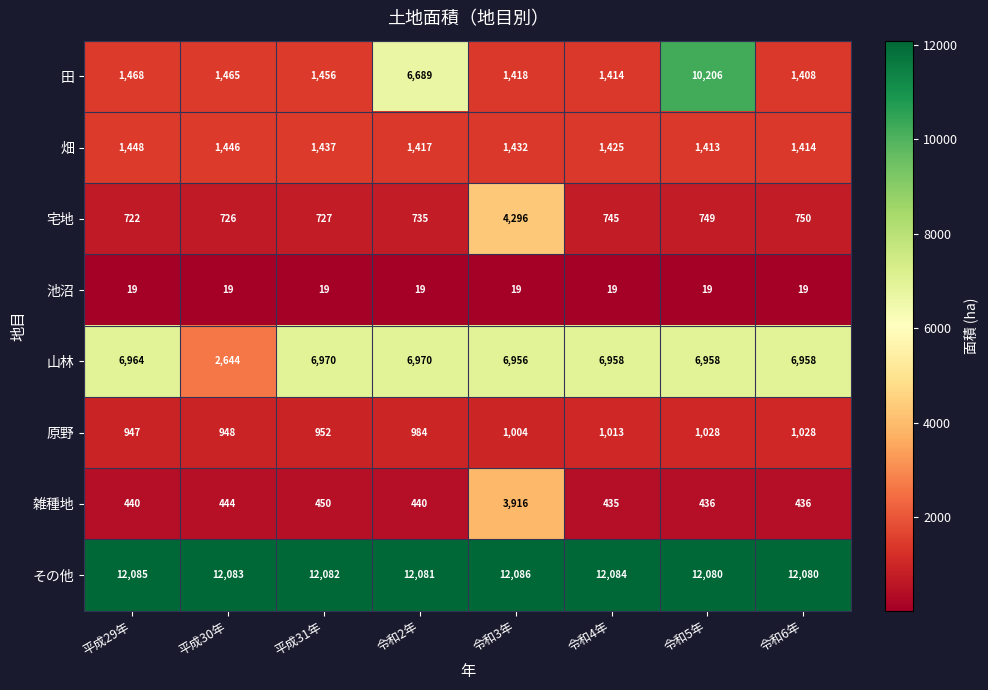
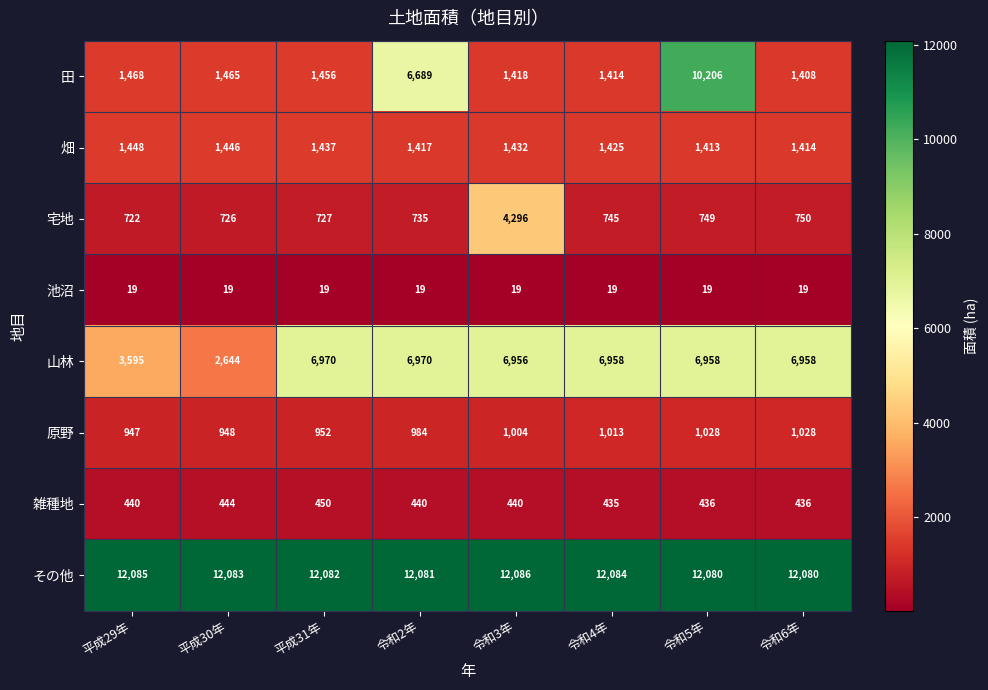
  {
    "田": {
      "平成29年": "1,468",
      "平成30年": "1,465",
      "平成31年": "1,456",
      "令和2年": "6,689",
      "令和3年": "1,418",
      "令和4年": "1,414",
      "令和5年": "10,206",
      "令和6年": "1,408"
    },
    "畑": {
      "平成29年": "1,448",
      "平成30年": "1,446",
      "平成31年": "1,437",
      "令和2年": "1,417",
      "令和3年": "1,432",
      "令和4年": "1,425",
      "令和5年": "1,413",
      "令和6年": "1,414"
    },
    "宅地": {
      "平成29年": "722",
      "平成30年": "726",
      "平成31年": "727",
      "令和2年": "735",
      "令和3年": "4,296",
      "令和4年": "745",
      "令和5年": "749",
      "令和6年": "750"
    },
    "池沼": {
      "平成29年": "19",
      "平成30年": "19",
      "平成31年": "19",
      "令和2年": "19",
      "令和3年": "19",
      "令和4年": "19",
      "令和5年": "19",
      "令和6年": "19"
    },
    "山林": {
-     "平成29年": "6,964",
+     "平成29年": "3,595",
      "平成30年": "2,644",
      "平成31年": "6,970",
      "令和2年": "6,970",
      "令和3年": "6,956",
      "令和4年": "6,958",
      "令和5年": "6,958",
      "令和6年": "6,958"
    },
    "原野": {
      "平成29年": "947",
      "平成30年": "948",
      "平成31年": "952",
      "令和2年": "984",
      "令和3年": "1,004",
      "令和4年": "1,013",
      "令和5年": "1,028",
      "令和6年": "1,028"
    },
    "雑種地": {
      "平成29年": "440",
      "平成30年": "444",
      "平成31年": "450",
      "令和2年": "440",
-     "令和3年": "3,916",
+     "令和3年": "440",
      "令和4年": "435",
      "令和5年": "436",
      "令和6年": "436"
    },
    "その他": {
      "平成29年": "12,085",
      "平成30年": "12,083",
      "平成31年": "12,082",
      "令和2年": "12,081",
      "令和3年": "12,086",
      "令和4年": "12,084",
      "令和5年": "12,080",
      "令和6年": "12,080"
    }
  }
